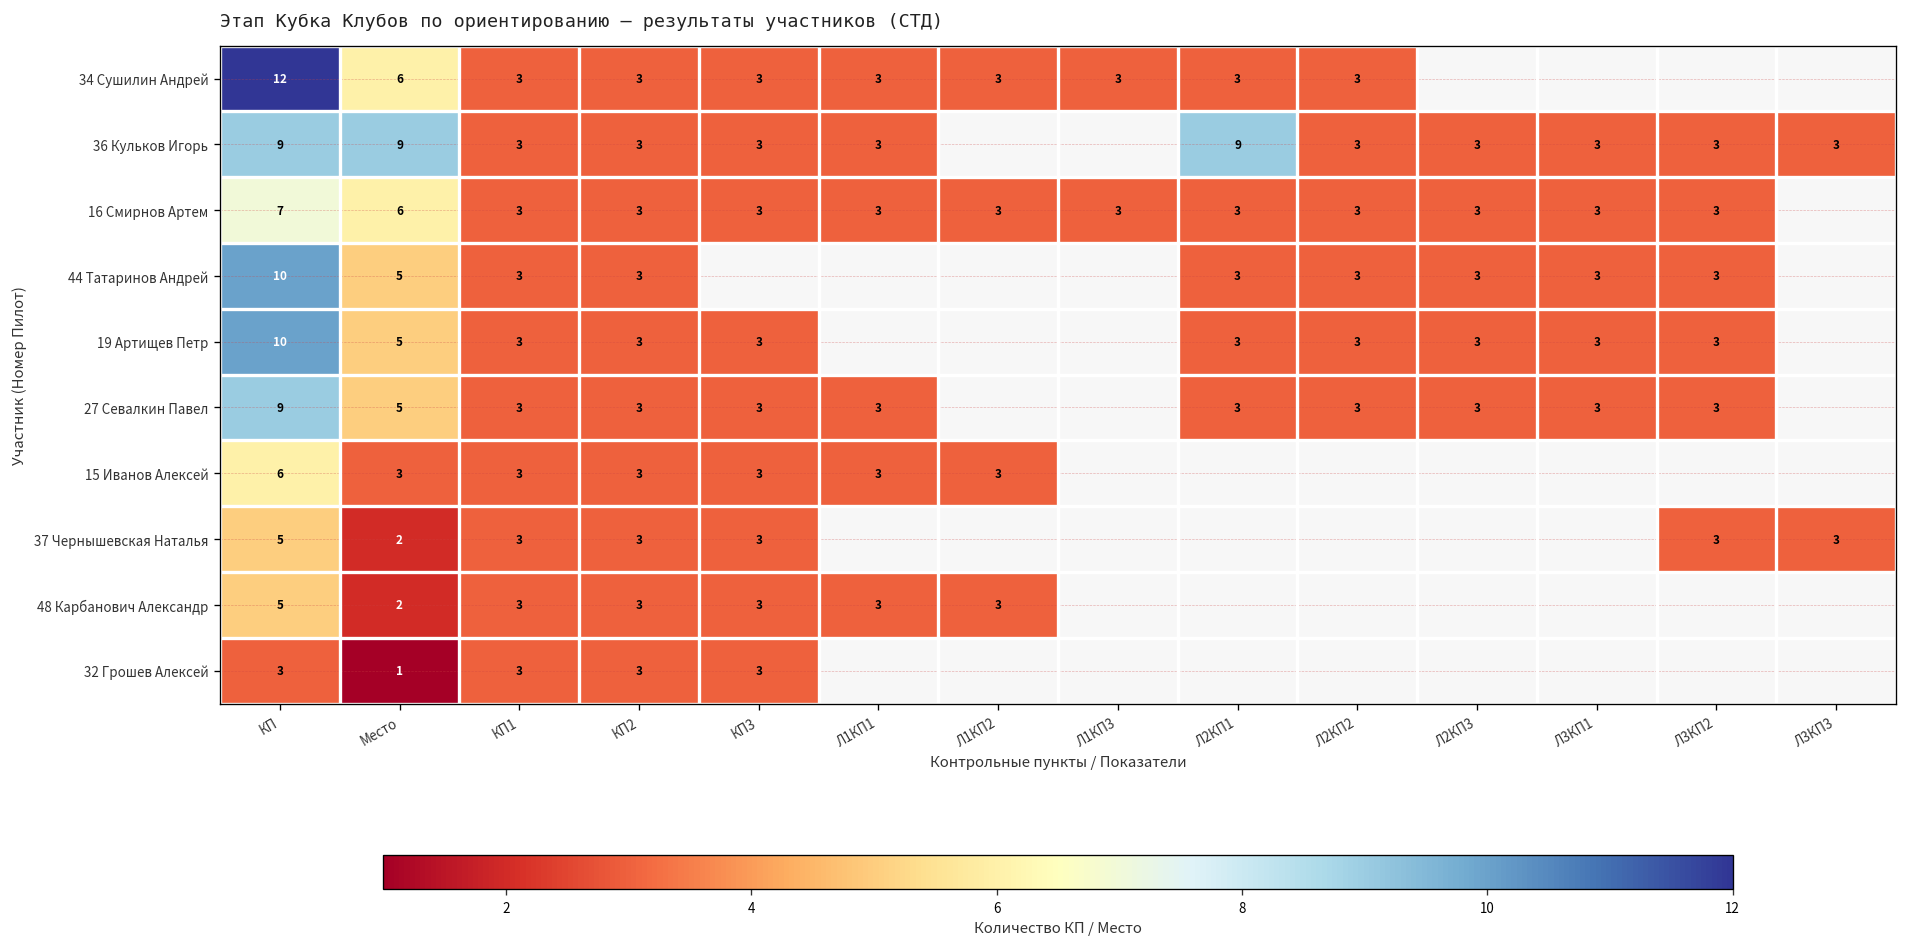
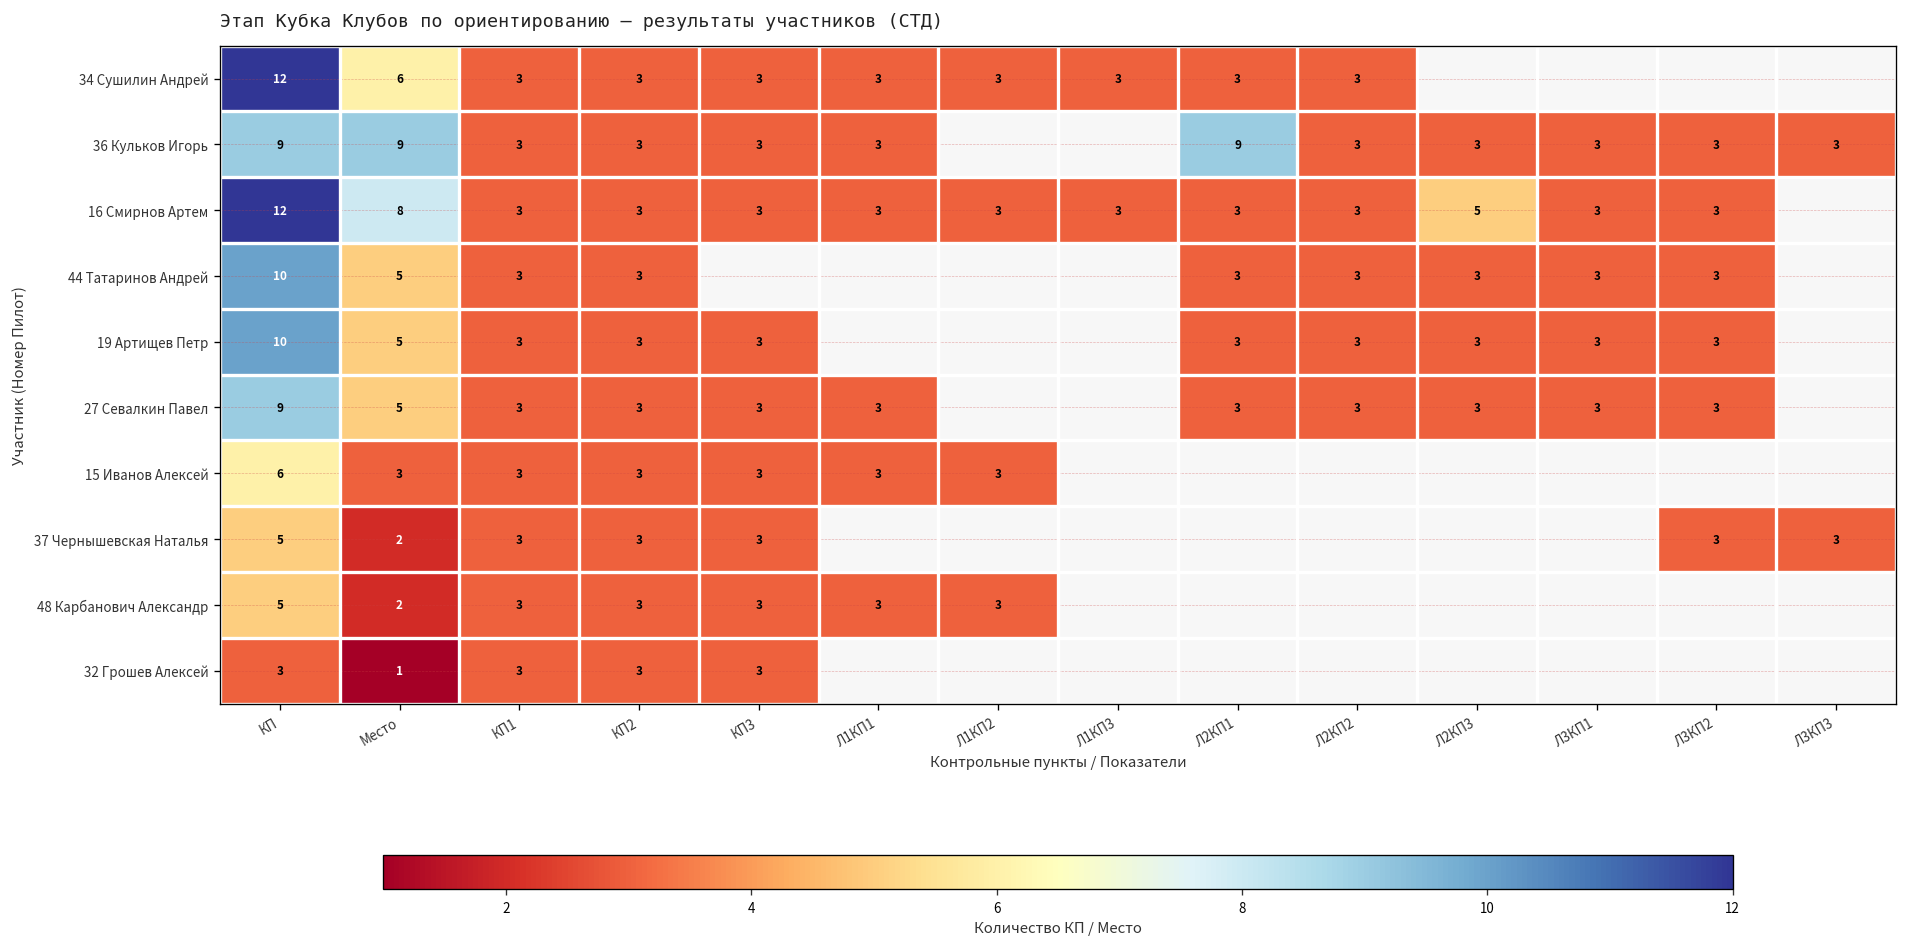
  {
    "34 Сушилин Андрей": {
      "КП": 12,
      "Место": 6,
      "КП1": 3,
      "КП2": 3,
      "КП3": 3,
      "Л1КП1": 3,
      "Л1КП2": 3,
      "Л1КП3": 3,
      "Л2КП1": 3,
      "Л2КП2": 3
    },
    "36 Кульков Игорь": {
      "КП": 9,
      "Место": 9,
      "КП1": 3,
      "КП2": 3,
      "КП3": 3,
      "Л1КП1": 3,
      "Л2КП1": 9,
      "Л2КП2": 3,
      "Л2КП3": 3,
      "Л3КП1": 3,
      "Л3КП2": 3,
      "Л3КП3": 3
    },
    "16 Смирнов Артем": {
-     "КП": 7,
-     "Место": 6,
+     "КП": 12,
+     "Место": 8,
      "КП1": 3,
      "КП2": 3,
      "КП3": 3,
      "Л1КП1": 3,
      "Л1КП2": 3,
      "Л1КП3": 3,
      "Л2КП1": 3,
      "Л2КП2": 3,
-     "Л2КП3": 3,
+     "Л2КП3": 5,
      "Л3КП1": 3,
      "Л3КП2": 3
    },
    "44 Татаринов Андрей": {
      "КП": 10,
      "Место": 5,
      "КП1": 3,
      "КП2": 3,
      "Л2КП1": 3,
      "Л2КП2": 3,
      "Л2КП3": 3,
      "Л3КП1": 3,
      "Л3КП2": 3
    },
    "19 Артищев Петр": {
      "КП": 10,
      "Место": 5,
      "КП1": 3,
      "КП2": 3,
      "КП3": 3,
      "Л2КП1": 3,
      "Л2КП2": 3,
      "Л2КП3": 3,
      "Л3КП1": 3,
      "Л3КП2": 3
    },
    "27 Севалкин Павел": {
      "КП": 9,
      "Место": 5,
      "КП1": 3,
      "КП2": 3,
      "КП3": 3,
      "Л1КП1": 3,
      "Л2КП1": 3,
      "Л2КП2": 3,
      "Л2КП3": 3,
      "Л3КП1": 3,
      "Л3КП2": 3
    },
    "15 Иванов Алексей": {
      "КП": 6,
      "Место": 3,
      "КП1": 3,
      "КП2": 3,
      "КП3": 3,
      "Л1КП1": 3,
      "Л1КП2": 3
    },
    "37 Чернышевская Наталья": {
      "КП": 5,
      "Место": 2,
      "КП1": 3,
      "КП2": 3,
      "КП3": 3,
      "Л3КП2": 3,
      "Л3КП3": 3
    },
    "48 Карбанович Александр": {
      "КП": 5,
      "Место": 2,
      "КП1": 3,
      "КП2": 3,
      "КП3": 3,
      "Л1КП1": 3,
      "Л1КП2": 3
    },
    "32 Грошев Алексей": {
      "КП": 3,
      "Место": 1,
      "КП1": 3,
      "КП2": 3,
      "КП3": 3
    }
  }
